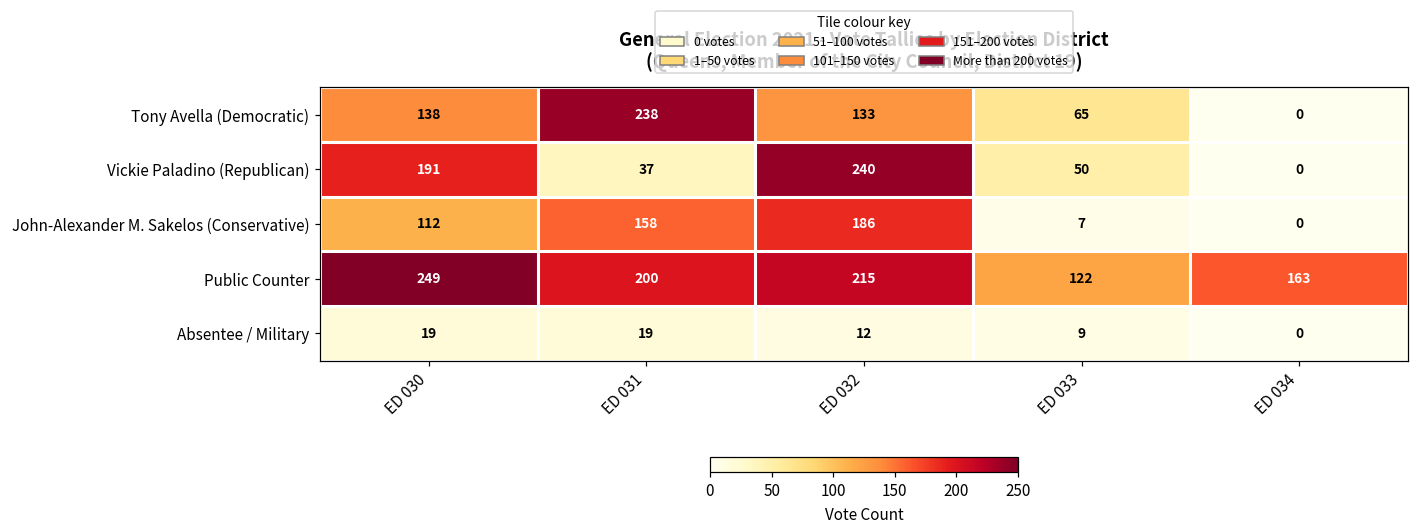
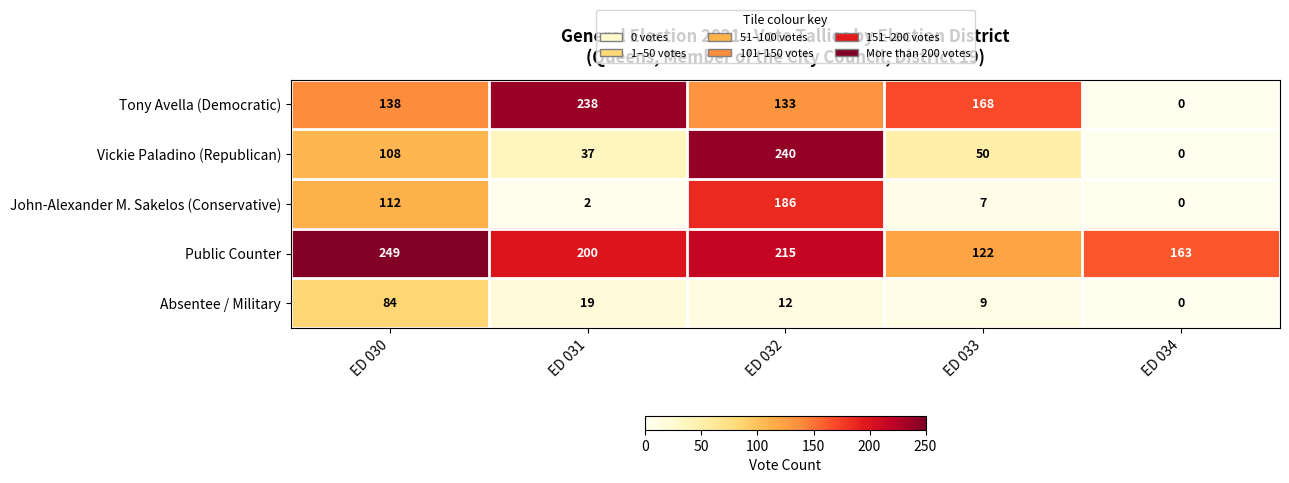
  {
    "Tony Avella (Democratic)": {
      "ED 030": 138,
      "ED 031": 238,
      "ED 032": 133,
-     "ED 033": 65,
+     "ED 033": 168,
      "ED 034": 0
    },
    "Vickie Paladino (Republican)": {
-     "ED 030": 191,
+     "ED 030": 108,
      "ED 031": 37,
      "ED 032": 240,
      "ED 033": 50,
      "ED 034": 0
    },
    "John-Alexander M. Sakelos (Conservative)": {
      "ED 030": 112,
-     "ED 031": 158,
+     "ED 031": 2,
      "ED 032": 186,
      "ED 033": 7,
      "ED 034": 0
    },
    "Public Counter": {
      "ED 030": 249,
      "ED 031": 200,
      "ED 032": 215,
      "ED 033": 122,
      "ED 034": 163
    },
    "Absentee / Military": {
-     "ED 030": 19,
+     "ED 030": 84,
      "ED 031": 19,
      "ED 032": 12,
      "ED 033": 9,
      "ED 034": 0
    }
  }
